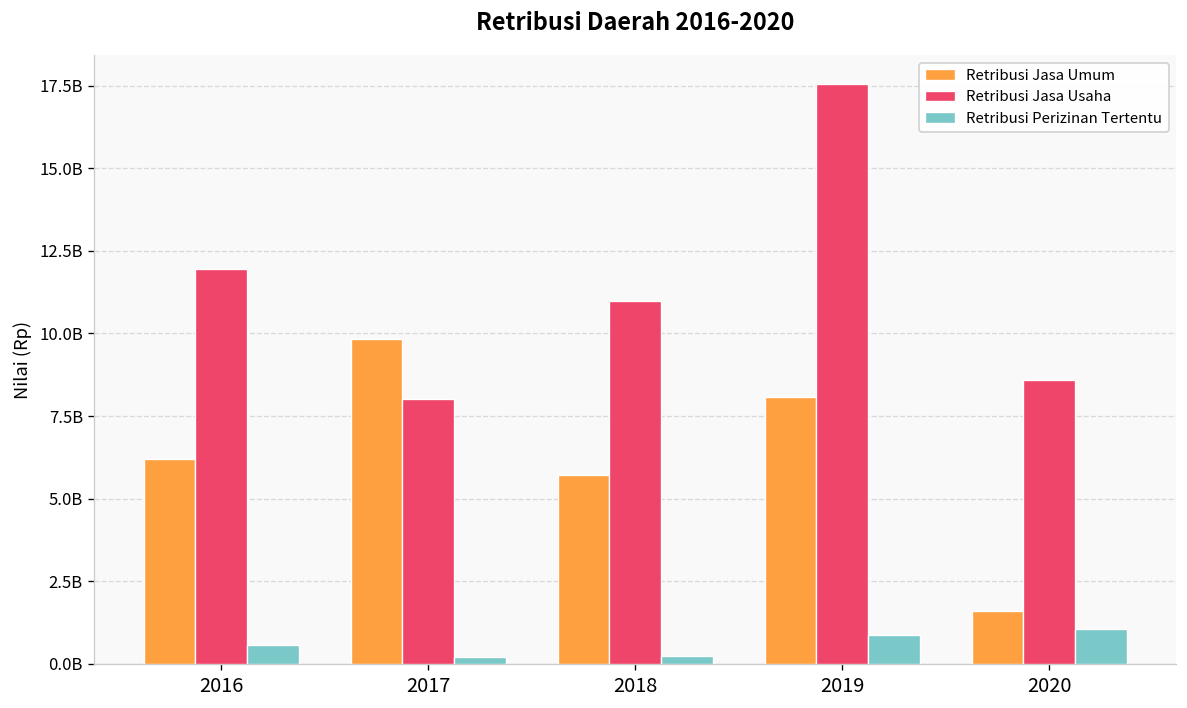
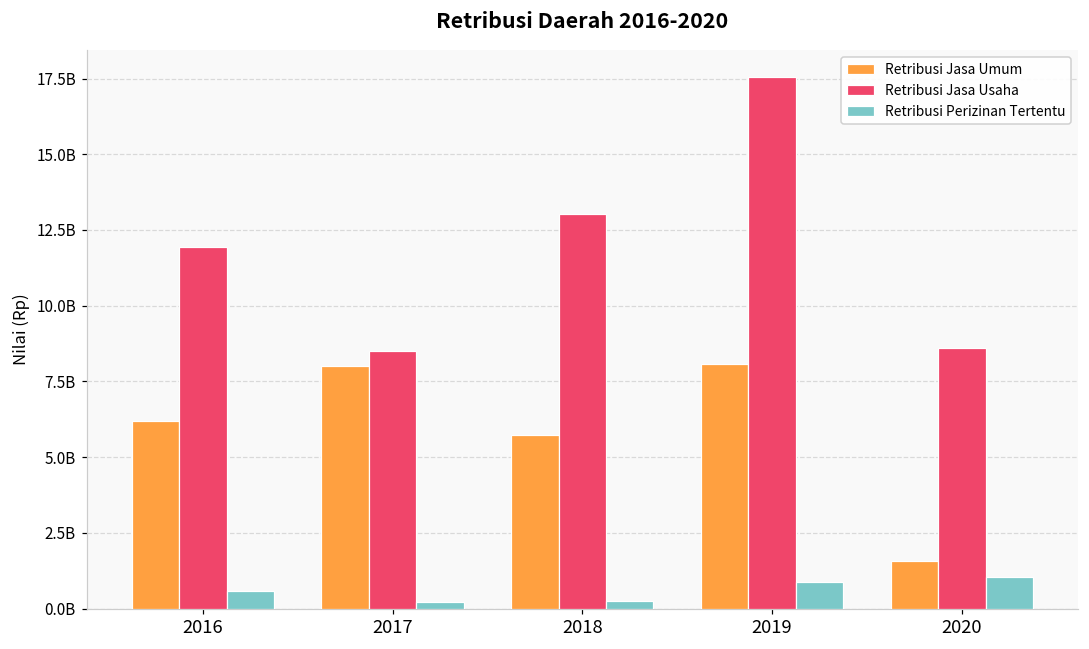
  {
    "Retribusi Jasa Umum": {
      "2016": 6200000000,
-     "2017": 9800000000,
+     "2017": 8000000000,
      "2018": 5700000000,
      "2019": 8100000000,
      "2020": 1600000000
    },
    "Retribusi Jasa Usaha": {
      "2016": 11900000000,
-     "2017": 8000000000,
-     "2018": 11000000000,
+     "2017": 8500000000,
+     "2018": 13000000000,
      "2019": 17500000000,
      "2020": 8600000000
    },
    "Retribusi Perizinan Tertentu": {
      "2016": 600000000,
      "2017": 200000000,
      "2018": 200000000,
      "2019": 900000000,
      "2020": 1100000000
    }
  }
